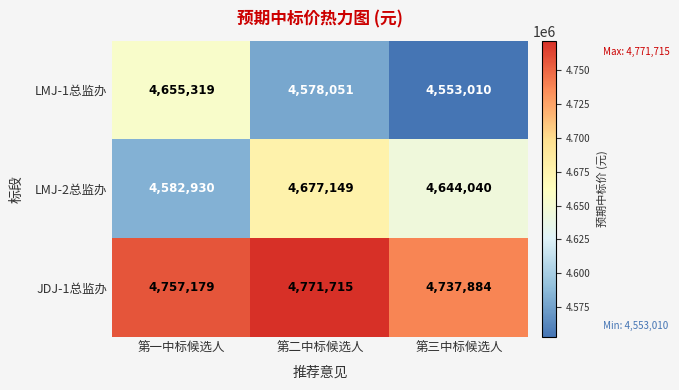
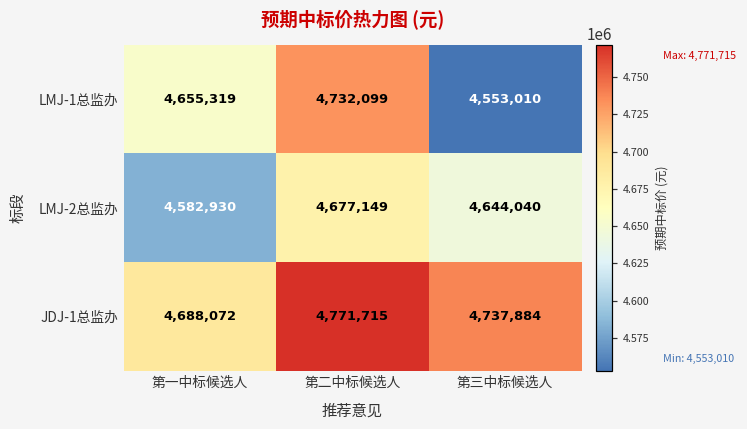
  {
    "LMJ-1总监办": {
      "第一中标候选人": "4,655,319",
-     "第二中标候选人": "4,578,051",
+     "第二中标候选人": "4,732,099",
      "第三中标候选人": "4,553,010"
    },
    "LMJ-2总监办": {
      "第一中标候选人": "4,582,930",
      "第二中标候选人": "4,677,149",
      "第三中标候选人": "4,644,040"
    },
    "JDJ-1总监办": {
-     "第一中标候选人": "4,757,179",
+     "第一中标候选人": "4,688,072",
      "第二中标候选人": "4,771,715",
      "第三中标候选人": "4,737,884"
    }
  }
